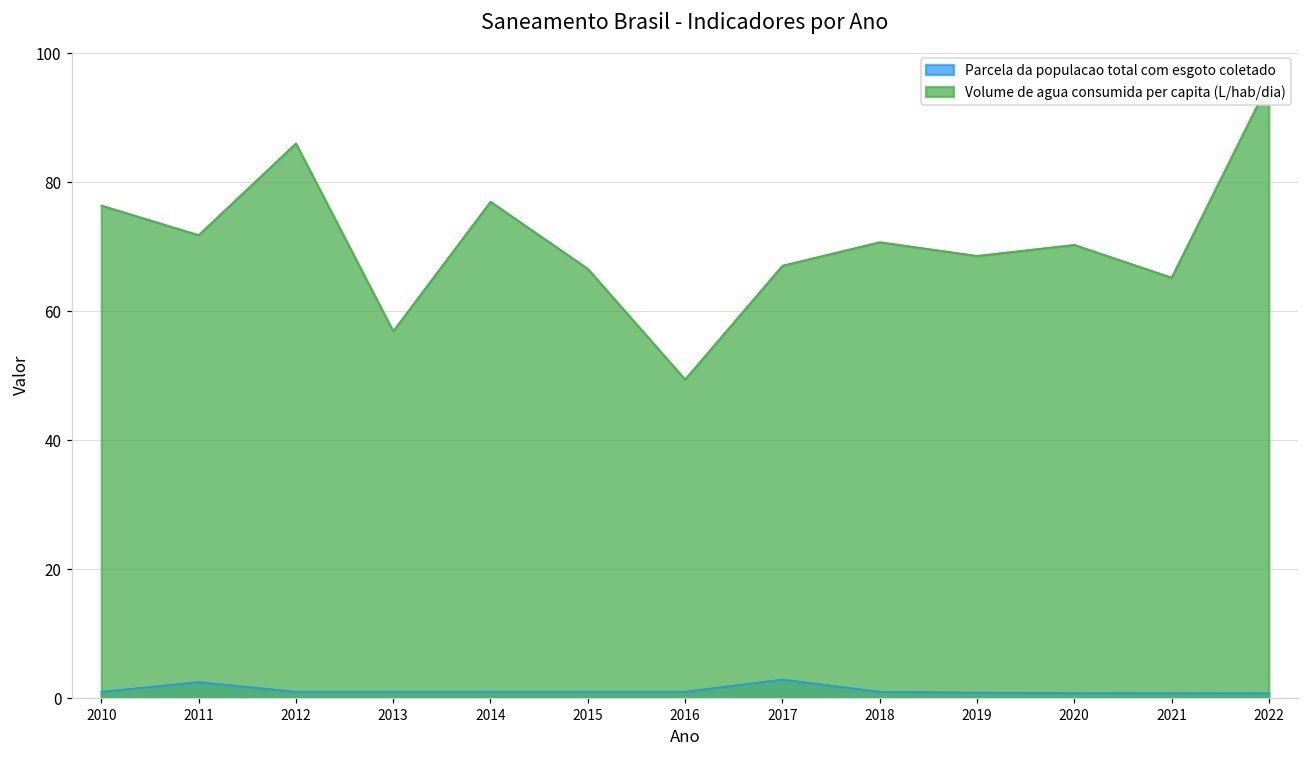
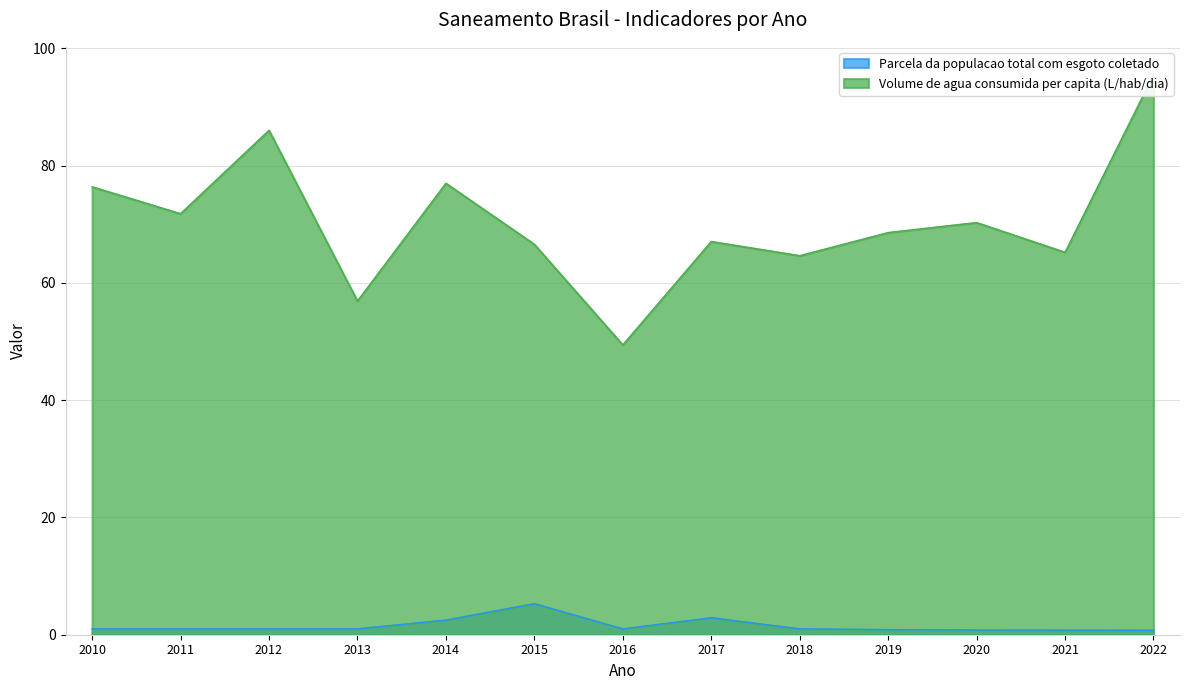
  {
    "Parcela da populacao total com esgoto coletado": {
      "2010": 1,
-     "2011": 3,
+     "2011": 1,
      "2012": 1,
      "2013": 1,
-     "2014": 1,
-     "2015": 1,
+     "2014": 3,
+     "2015": 5,
      "2016": 1,
      "2017": 3,
      "2018": 1,
      "2019": 1,
      "2020": 1,
      "2021": 1,
      "2022": 1
    },
    "Volume de agua consumida per capita (L/hab/dia)": {
      "2010": 76,
      "2011": 72,
      "2012": 86,
      "2013": 57,
      "2014": 77,
      "2015": 67,
      "2016": 49,
      "2017": 67,
-     "2018": 71,
+     "2018": 65,
      "2019": 69,
      "2020": 70,
      "2021": 65
    }
  }
